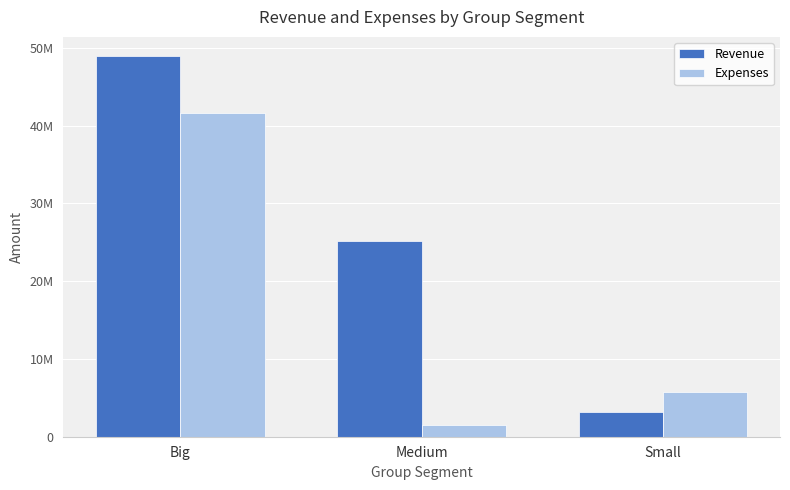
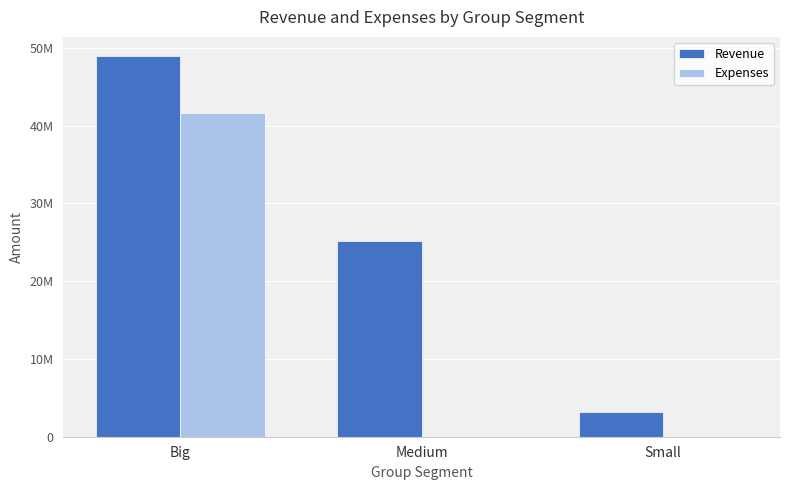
  {
    "Revenue": {
      "Big": 49000000,
      "Medium": 25000000,
      "Small": 3000000
    },
    "Expenses": {
      "Big": 42000000,
-     "Medium": 2000000,
-     "Small": 6000000
+     "Medium": 0,
+     "Small": 0
    }
  }
